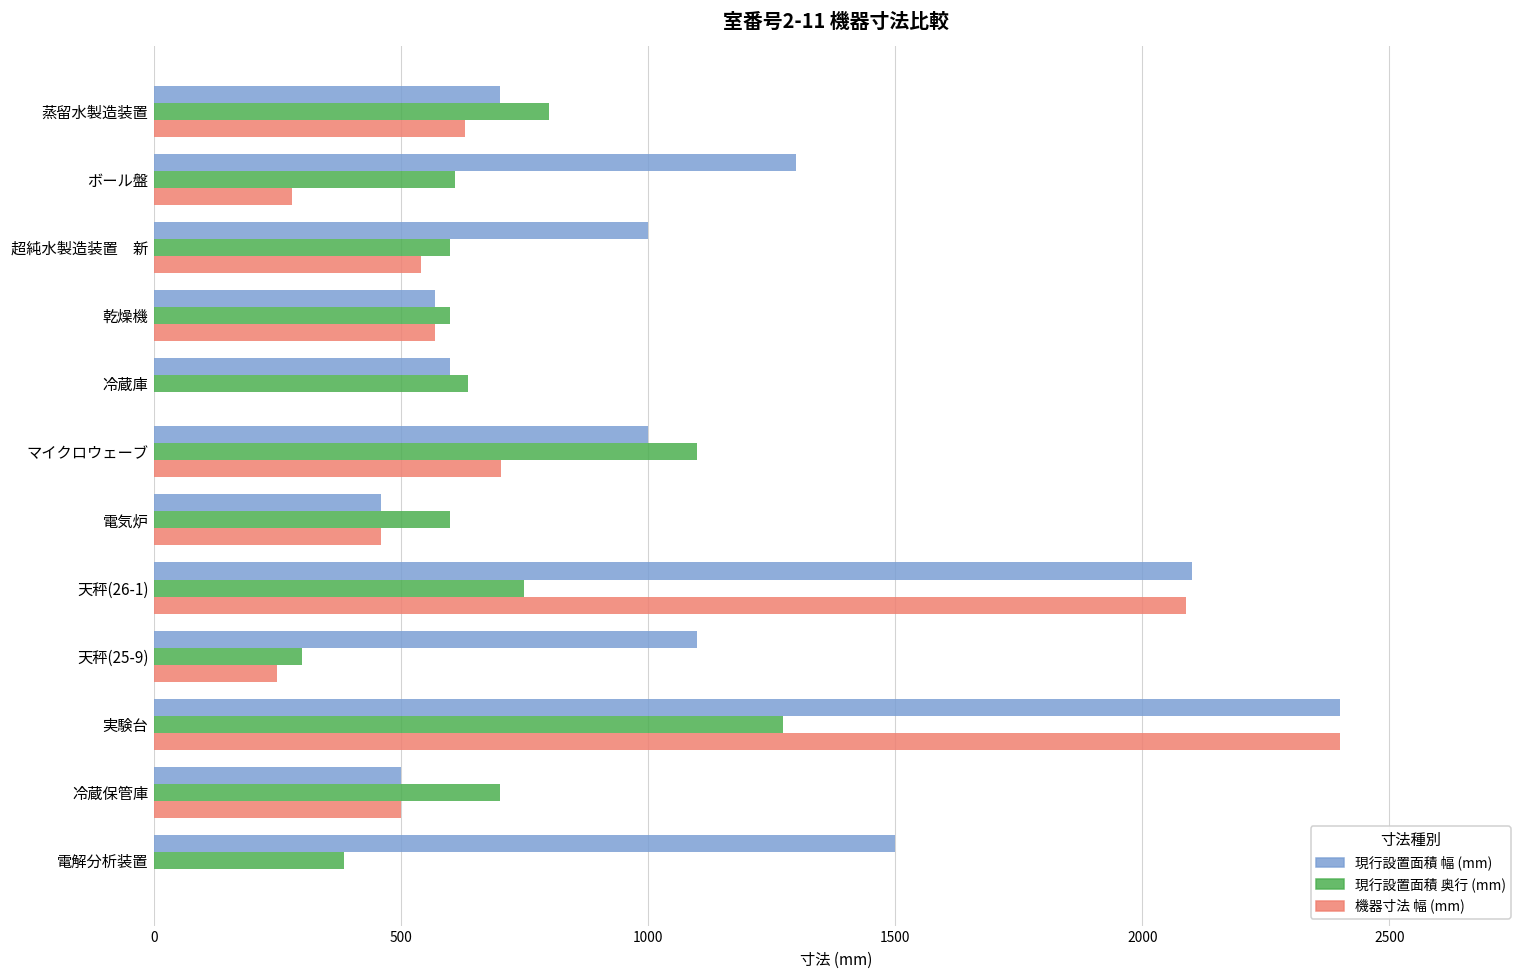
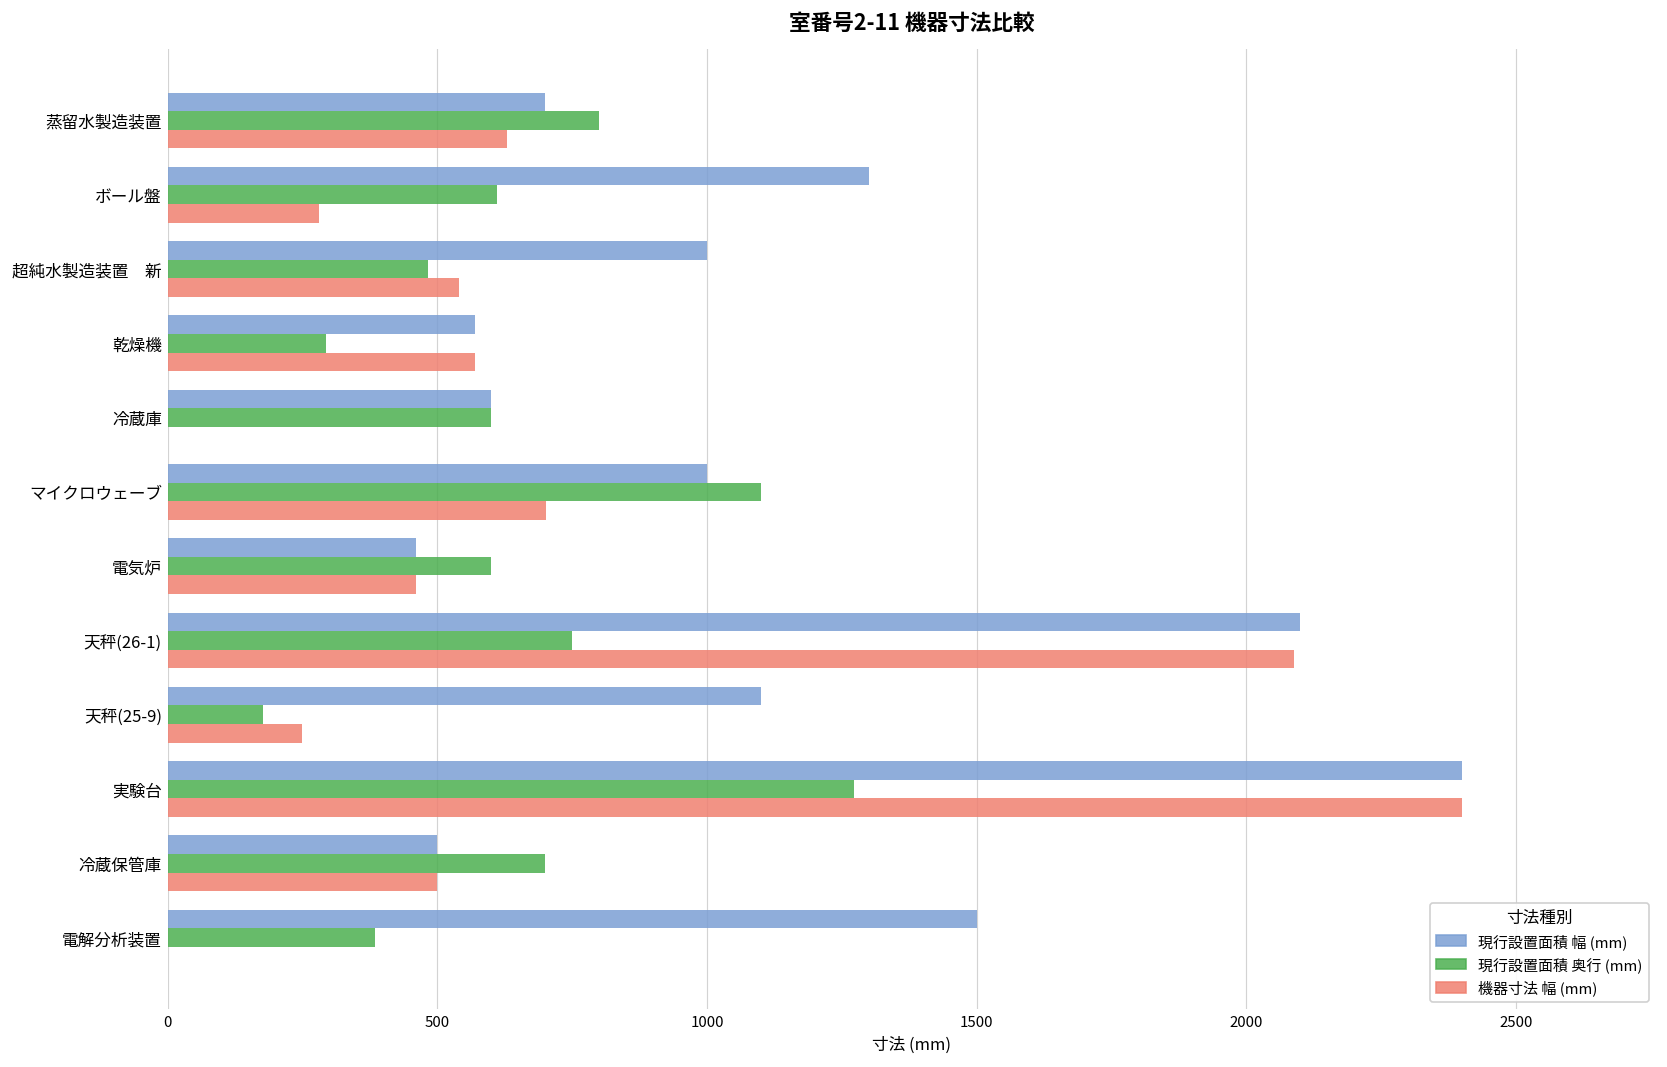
  {
    "現行設置面積 幅 (mm)": {
      "蒸留水製造装置": 700,
      "ボール盤": 1300,
      "超純水製造装置 新": 1000,
      "乾燥機": 570,
      "冷蔵庫": 600,
      "マイクロウェーブ": 1000,
      "電気炉": 460,
      "天秤(26-1)": 2100,
      "天秤(25-9)": 1100,
      "実験台": 2400,
      "冷蔵保管庫": 500,
      "電解分析装置": 1500
    },
    "現行設置面積 奥行 (mm)": {
      "蒸留水製造装置": 800,
      "ボール盤": 610,
-     "超純水製造装置 新": 600,
-     "乾燥機": 600,
-     "冷蔵庫": 640,
+     "超純水製造装置 新": 480,
+     "乾燥機": 290,
+     "冷蔵庫": 600,
      "マイクロウェーブ": 1100,
      "電気炉": 600,
      "天秤(26-1)": 750,
-     "天秤(25-9)": 300,
+     "天秤(25-9)": 180,
      "実験台": 1270,
      "冷蔵保管庫": 700,
      "電解分析装置": 380
    },
    "機器寸法 幅 (mm)": {
      "蒸留水製造装置": 630,
      "ボール盤": 280,
      "超純水製造装置 新": 540,
      "乾燥機": 570,
      "冷蔵庫": 0,
      "マイクロウェーブ": 700,
      "電気炉": 460,
      "天秤(26-1)": 2090,
      "天秤(25-9)": 250,
      "実験台": 2400,
      "冷蔵保管庫": 500,
      "電解分析装置": 0
    }
  }
